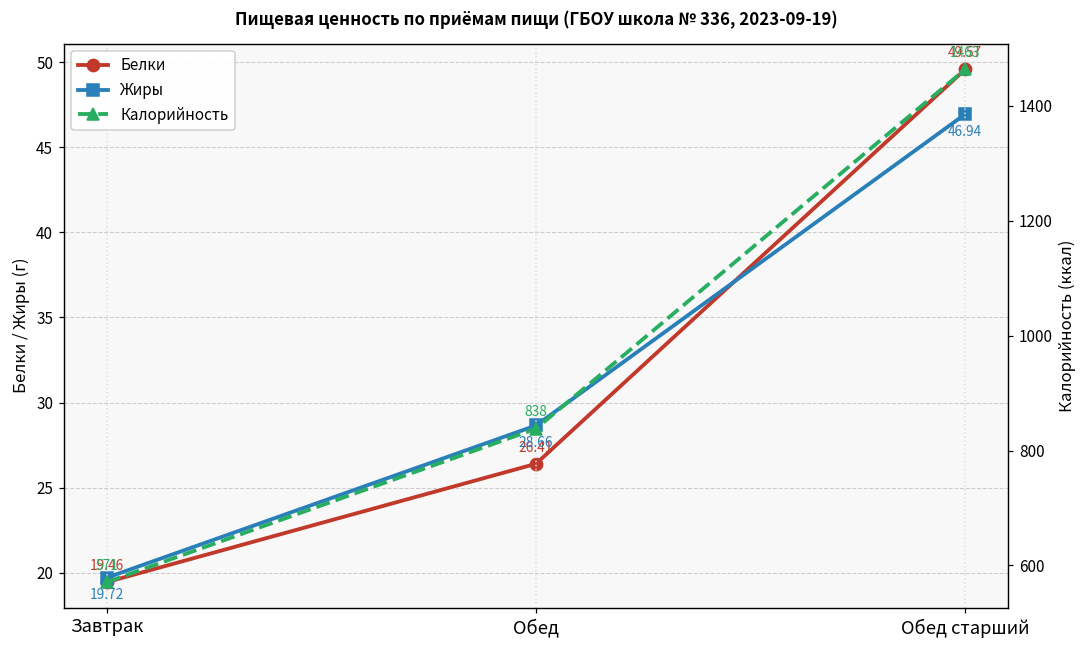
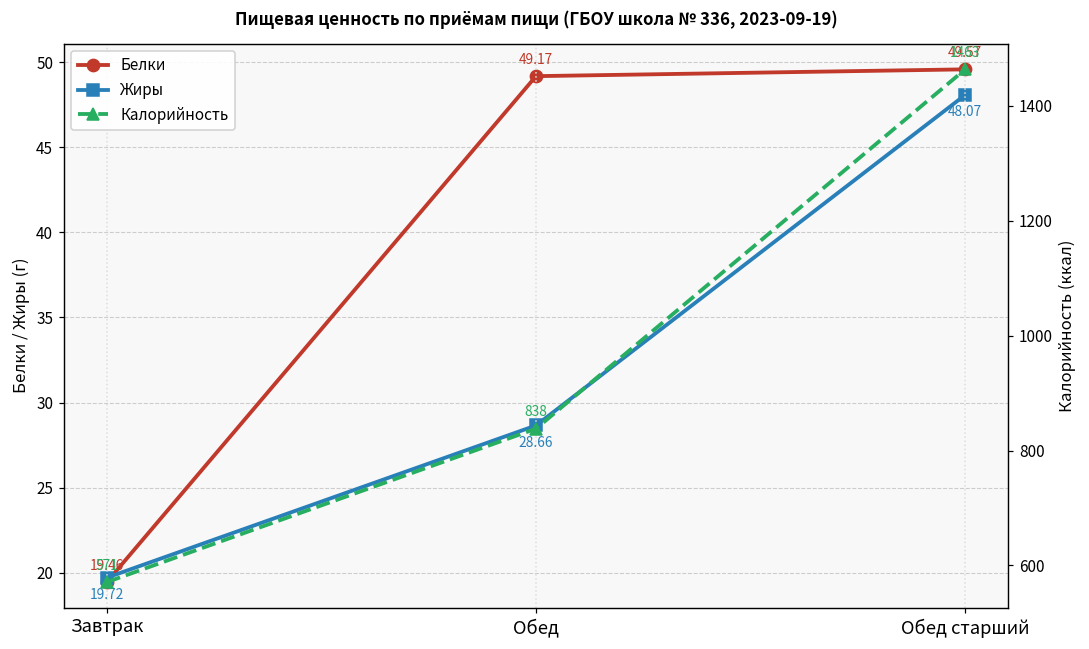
  {
    "Белки": {
-     "Обед": 26.41
+     "Обед": 49.17
    },
    "Жиры": {
      "Завтрак": 19.72,
-     "Обед старший": 46.94
+     "Обед старший": 48.07
    },
    "Калорийность": {
      "Обед": 838
    }
  }
